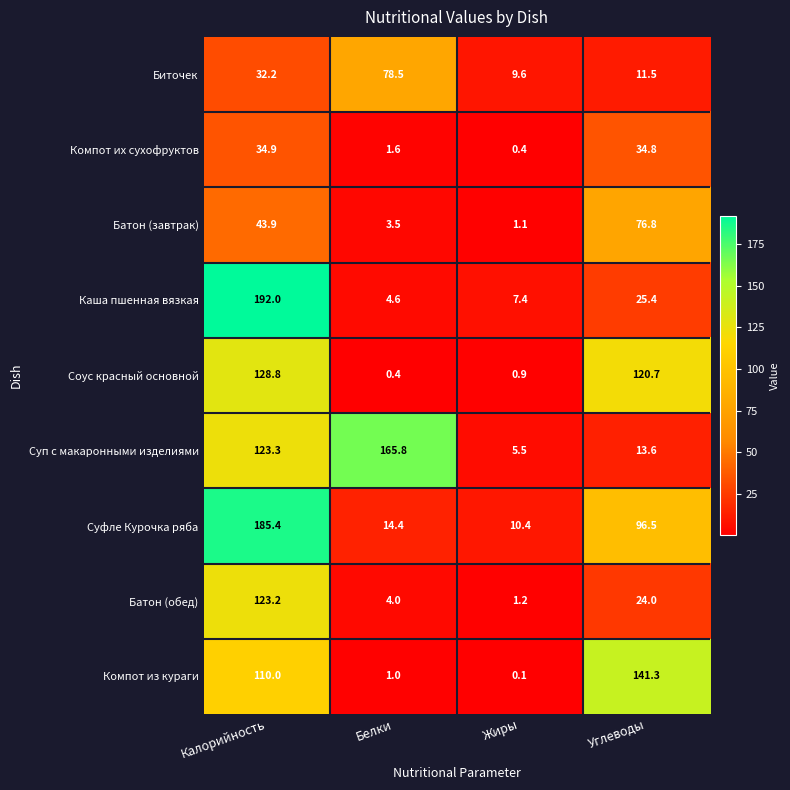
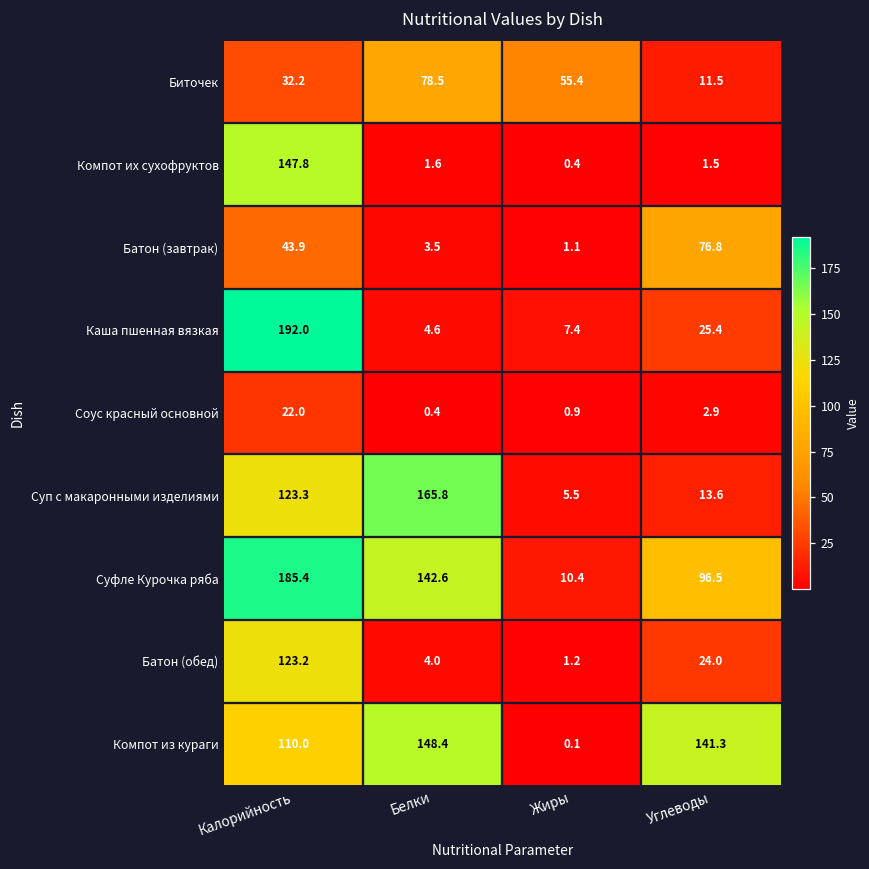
  {
    "Биточек": {
      "Калорийность": 32.2,
      "Белки": 78.5,
-     "Жиры": 9.6,
+     "Жиры": 55.4,
      "Углеводы": 11.5
    },
    "Компот их сухофруктов": {
-     "Калорийность": 34.9,
+     "Калорийность": 147.8,
      "Белки": 1.6,
      "Жиры": 0.4,
-     "Углеводы": 34.8
+     "Углеводы": 1.5
    },
    "Батон (завтрак)": {
      "Калорийность": 43.9,
      "Белки": 3.5,
      "Жиры": 1.1,
      "Углеводы": 76.8
    },
    "Каша пшенная вязкая": {
      "Калорийность": 192.0,
      "Белки": 4.6,
      "Жиры": 7.4,
      "Углеводы": 25.4
    },
    "Соус красный основной": {
-     "Калорийность": 128.8,
+     "Калорийность": 22.0,
      "Белки": 0.4,
      "Жиры": 0.9,
-     "Углеводы": 120.7
+     "Углеводы": 2.9
    },
    "Суп с макаронными изделиями": {
      "Калорийность": 123.3,
      "Белки": 165.8,
      "Жиры": 5.5,
      "Углеводы": 13.6
    },
    "Суфле Курочка ряба": {
      "Калорийность": 185.4,
-     "Белки": 14.4,
+     "Белки": 142.6,
      "Жиры": 10.4,
      "Углеводы": 96.5
    },
    "Батон (обед)": {
      "Калорийность": 123.2,
      "Белки": 4.0,
      "Жиры": 1.2,
      "Углеводы": 24.0
    },
    "Компот из кураги": {
      "Калорийность": 110.0,
-     "Белки": 1.0,
+     "Белки": 148.4,
      "Жиры": 0.1,
      "Углеводы": 141.3
    }
  }
